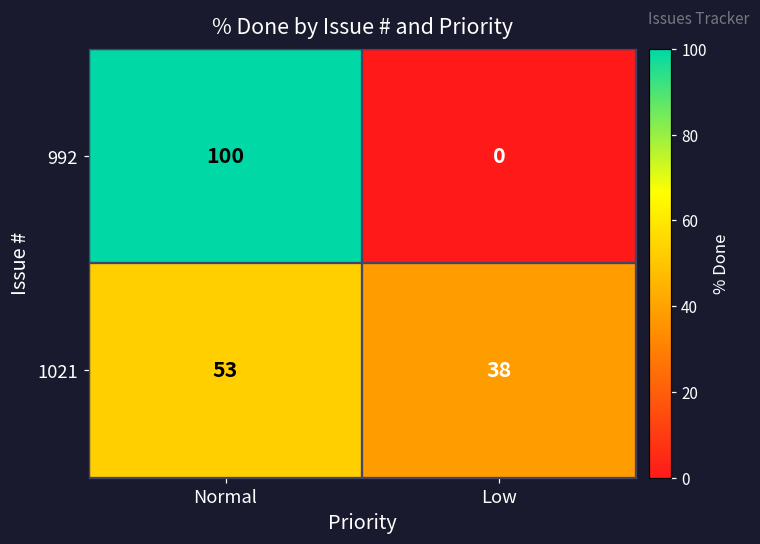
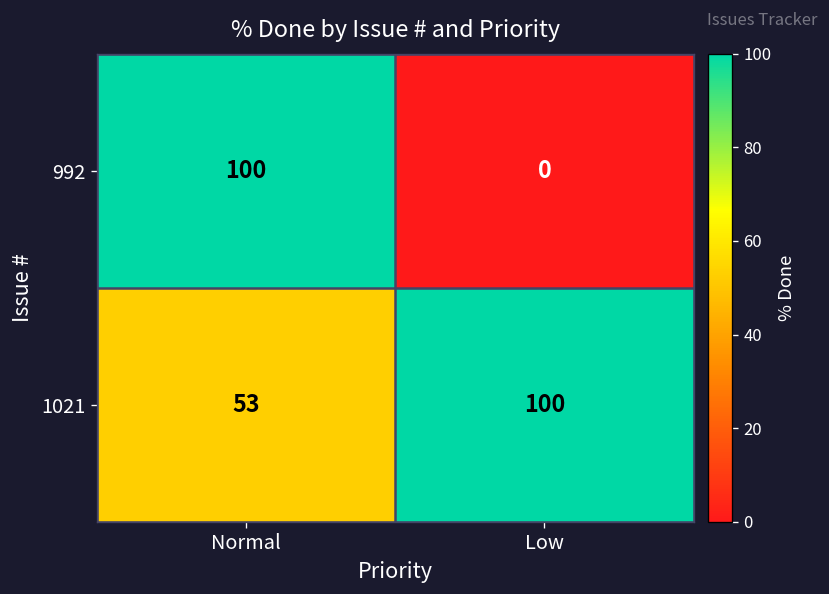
  {
    "992": {
      "Normal": 100,
      "Low": 0
    },
    "1021": {
      "Normal": 53,
-     "Low": 38
+     "Low": 100
    }
  }
